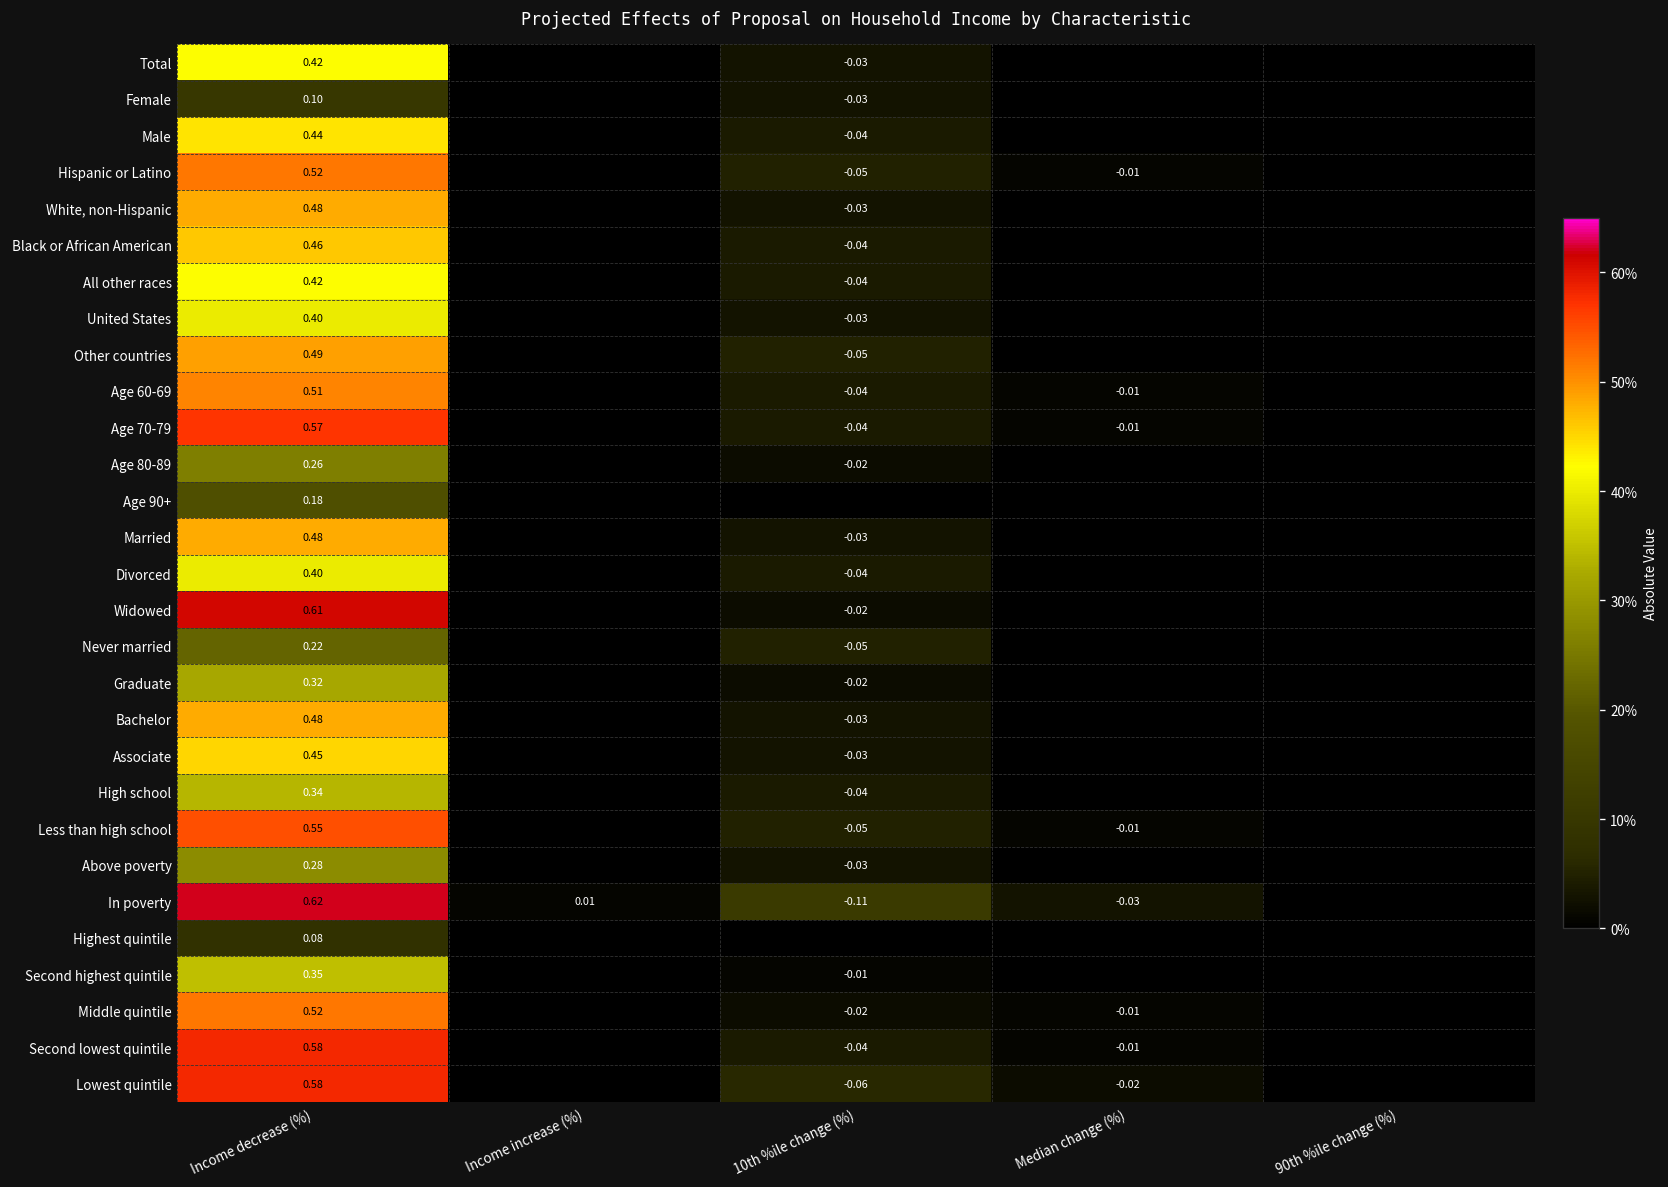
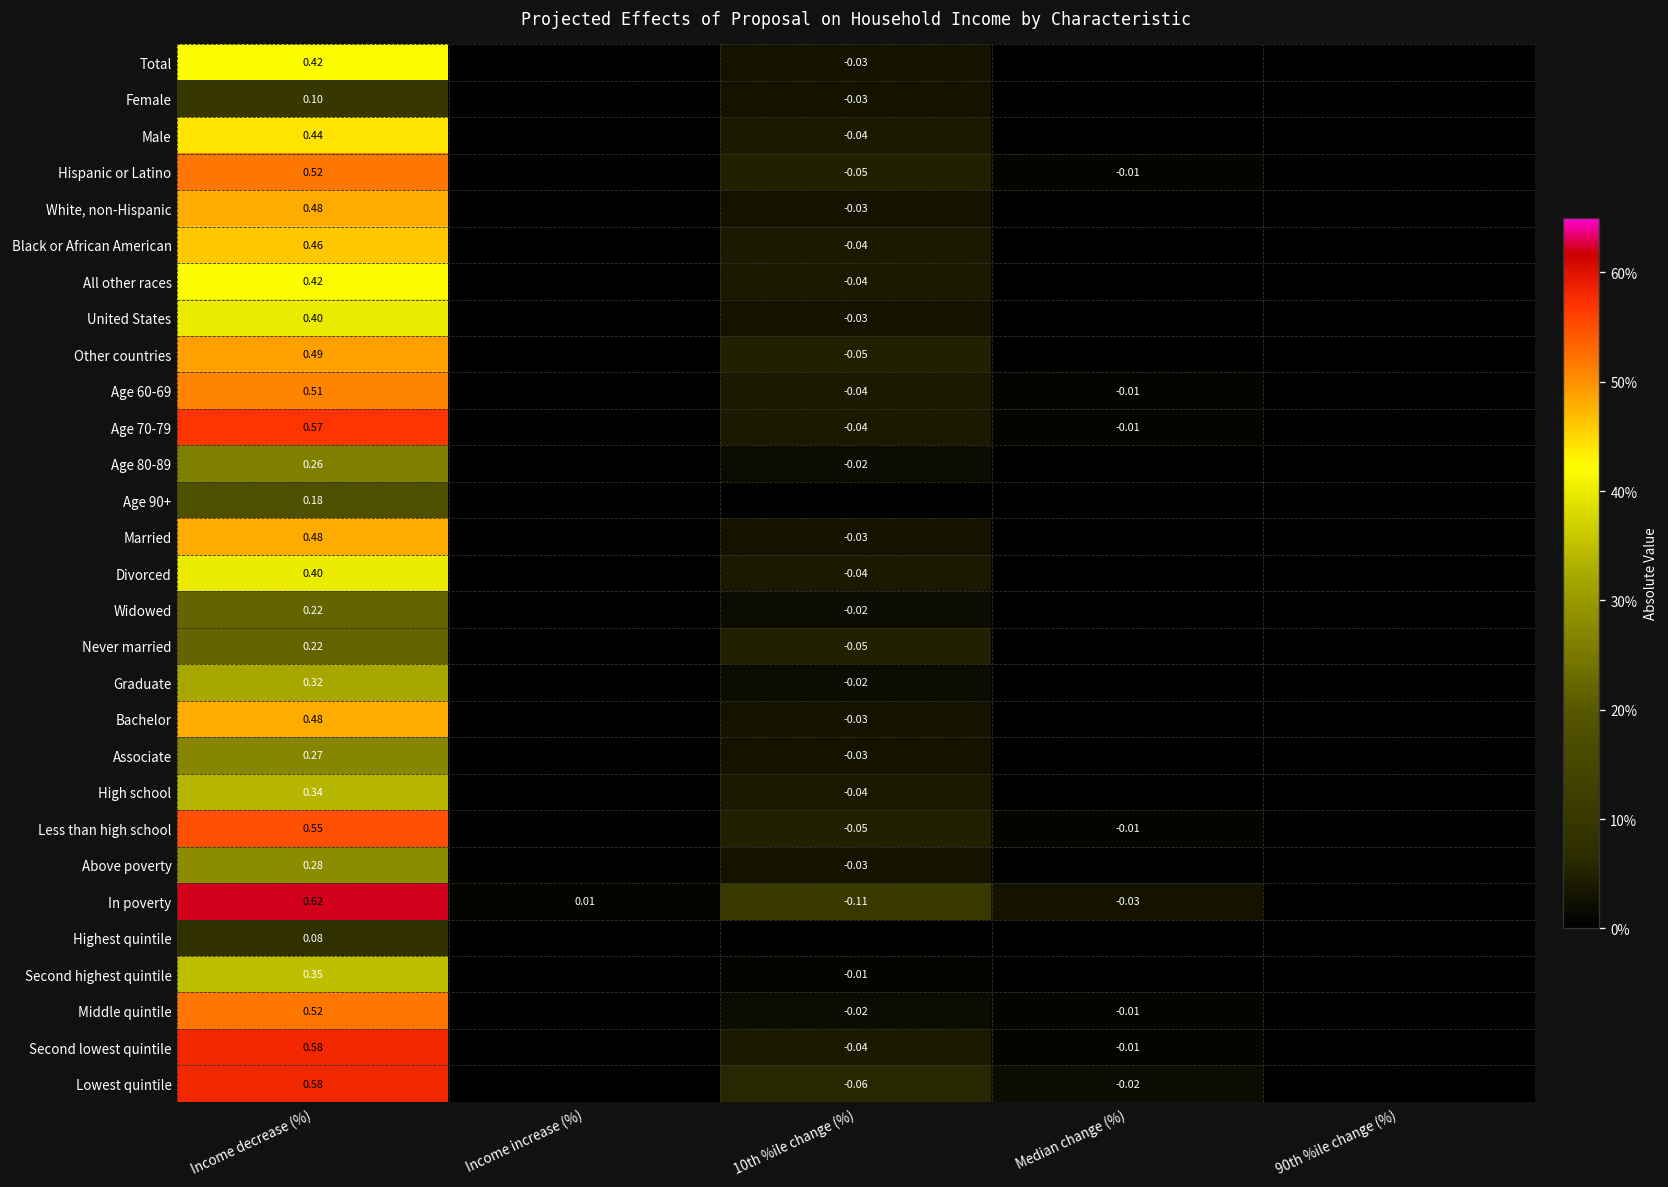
  {
    "Total": {
      "Income decrease (%)": 0.42,
      "10th %ile change (%)": -0.03
    },
    "Female": {
      "Income decrease (%)": 0.10,
      "10th %ile change (%)": -0.03
    },
    "Male": {
      "Income decrease (%)": 0.44,
      "10th %ile change (%)": -0.04
    },
    "Hispanic or Latino": {
      "Income decrease (%)": 0.52,
      "10th %ile change (%)": -0.05,
      "Median change (%)": -0.01
    },
    "White, non-Hispanic": {
      "Income decrease (%)": 0.48,
      "10th %ile change (%)": -0.03
    },
    "Black or African American": {
      "Income decrease (%)": 0.46,
      "10th %ile change (%)": -0.04
    },
    "All other races": {
      "Income decrease (%)": 0.42,
      "10th %ile change (%)": -0.04
    },
    "United States": {
      "Income decrease (%)": 0.40,
      "10th %ile change (%)": -0.03
    },
    "Other countries": {
      "Income decrease (%)": 0.49,
      "10th %ile change (%)": -0.05
    },
    "Age 60-69": {
      "Income decrease (%)": 0.51,
      "10th %ile change (%)": -0.04,
      "Median change (%)": -0.01
    },
    "Age 70-79": {
      "Income decrease (%)": 0.57,
      "10th %ile change (%)": -0.04,
      "Median change (%)": -0.01
    },
    "Age 80-89": {
      "Income decrease (%)": 0.26,
      "10th %ile change (%)": -0.02
    },
    "Age 90+": {
      "Income decrease (%)": 0.18
    },
    "Married": {
      "Income decrease (%)": 0.48,
      "10th %ile change (%)": -0.03
    },
    "Divorced": {
      "Income decrease (%)": 0.40,
      "10th %ile change (%)": -0.04
    },
    "Widowed": {
-     "Income decrease (%)": 0.61,
+     "Income decrease (%)": 0.22,
      "10th %ile change (%)": -0.02
    },
    "Never married": {
      "Income decrease (%)": 0.22,
      "10th %ile change (%)": -0.05
    },
    "Graduate": {
      "Income decrease (%)": 0.32,
      "10th %ile change (%)": -0.02
    },
    "Bachelor": {
      "Income decrease (%)": 0.48,
      "10th %ile change (%)": -0.03
    },
    "Associate": {
-     "Income decrease (%)": 0.45,
+     "Income decrease (%)": 0.27,
      "10th %ile change (%)": -0.03
    },
    "High school": {
      "Income decrease (%)": 0.34,
      "10th %ile change (%)": -0.04
    },
    "Less than high school": {
      "Income decrease (%)": 0.55,
      "10th %ile change (%)": -0.05,
      "Median change (%)": -0.01
    },
    "Above poverty": {
      "Income decrease (%)": 0.28,
      "10th %ile change (%)": -0.03
    },
    "In poverty": {
      "Income decrease (%)": 0.62,
      "Income increase (%)": 0.01,
      "10th %ile change (%)": -0.11,
      "Median change (%)": -0.03
    },
    "Highest quintile": {
      "Income decrease (%)": 0.08
    },
    "Second highest quintile": {
      "Income decrease (%)": 0.35,
      "10th %ile change (%)": -0.01
    },
    "Middle quintile": {
      "Income decrease (%)": 0.52,
      "10th %ile change (%)": -0.02,
      "Median change (%)": -0.01
    },
    "Second lowest quintile": {
      "Income decrease (%)": 0.58,
      "10th %ile change (%)": -0.04,
      "Median change (%)": -0.01
    },
    "Lowest quintile": {
      "Income decrease (%)": 0.58,
      "10th %ile change (%)": -0.06,
      "Median change (%)": -0.02
    }
  }
